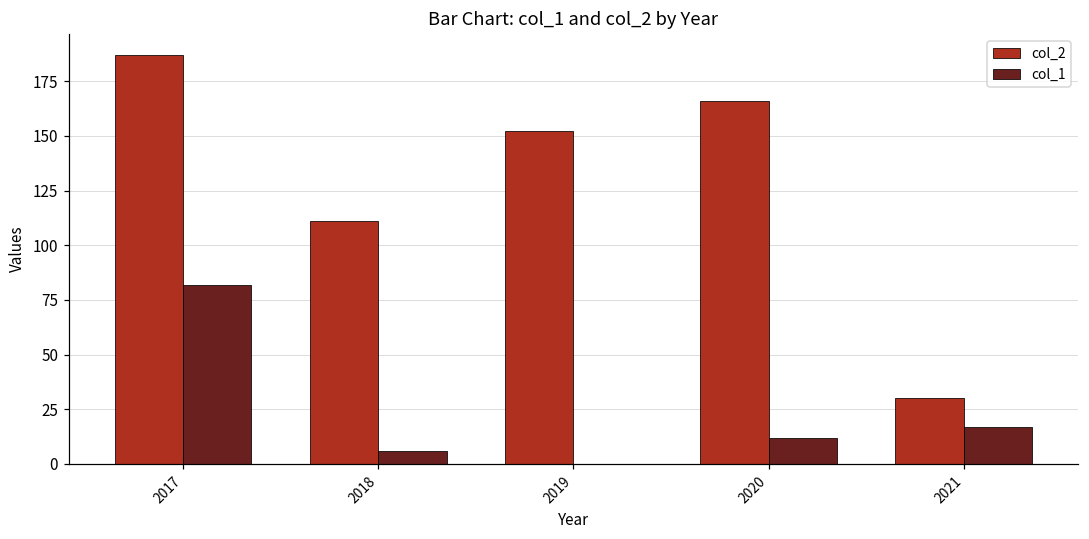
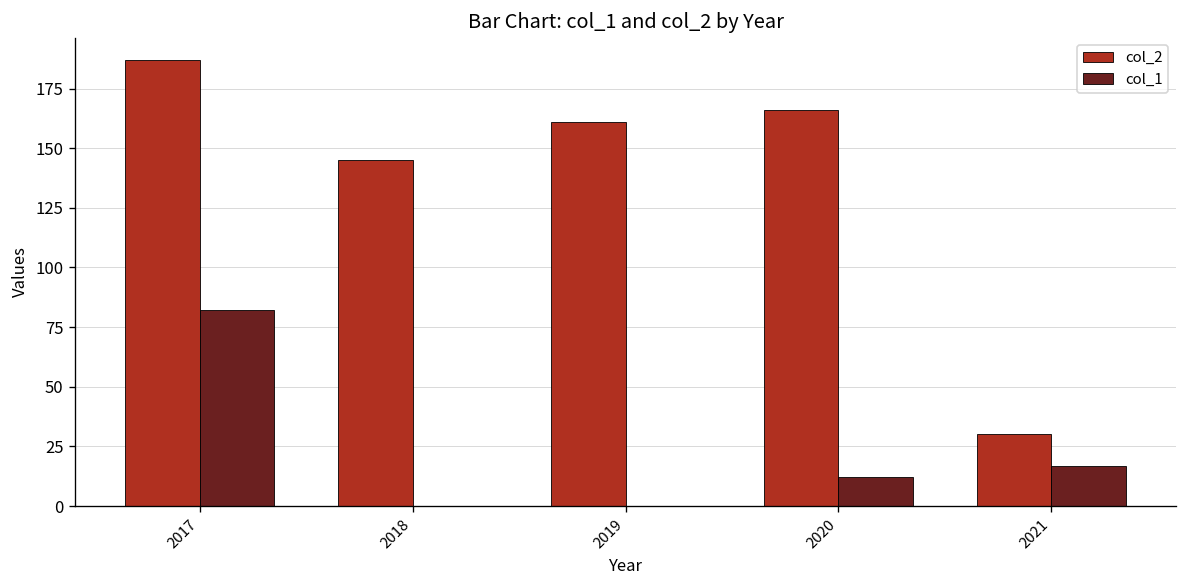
  {
    "col_2": {
      "2017": 187,
-     "2018": 111,
-     "2019": 152,
+     "2018": 145,
+     "2019": 161,
      "2020": 166,
      "2021": 30
    },
    "col_1": {
      "2017": 82,
-     "2018": 6,
+     "2018": 0,
      "2019": 0,
      "2020": 12,
      "2021": 17
    }
  }
